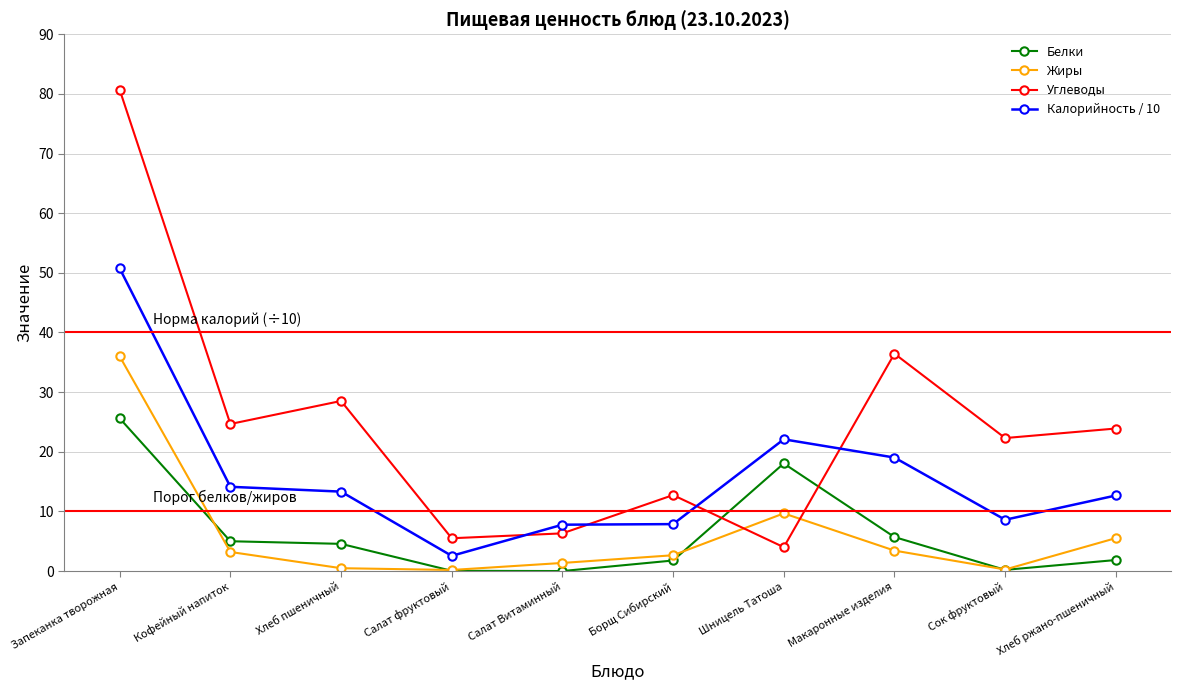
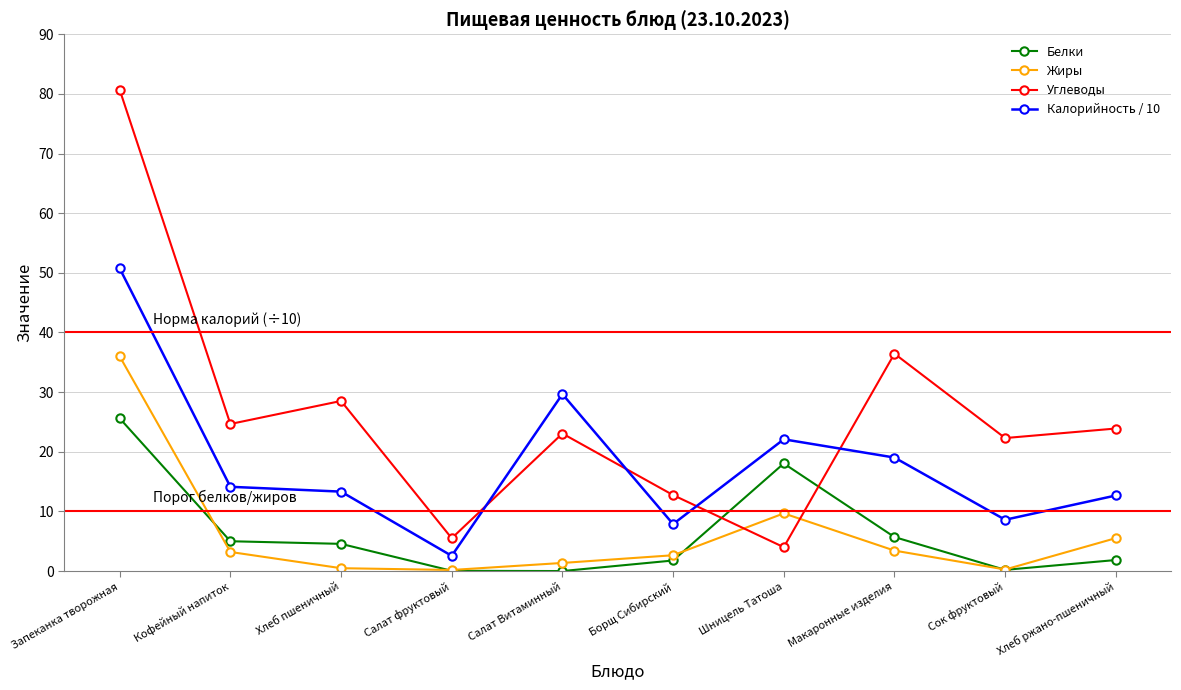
  {
    "Белки": {
      "Запеканка творожная": 26,
      "Кофейный напиток": 5,
      "Хлеб пшеничный": 5,
      "Салат Витаминный": 0,
      "Борщ Сибирский": 2,
      "Шницель Татоша": 18,
      "Макаронные изделия": 6,
      "Хлеб ржано-пшеничный": 2
    },
    "Жиры": {
      "Запеканка творожная": 36,
      "Кофейный напиток": 3,
      "Хлеб пшеничный": 0,
      "Салат Витаминный": 1,
      "Борщ Сибирский": 3,
      "Шницель Татоша": 10,
      "Макаронные изделия": 3,
      "Хлеб ржано-пшеничный": 6
    },
    "Углеводы": {
      "Запеканка творожная": 81,
      "Кофейный напиток": 25,
      "Хлеб пшеничный": 29,
      "Салат фруктовый": 6,
-     "Салат Витаминный": 6,
+     "Салат Витаминный": 23,
      "Борщ Сибирский": 13,
      "Шницель Татоша": 4,
      "Макаронные изделия": 36,
      "Сок фруктовый": 22,
      "Хлеб ржано-пшеничный": 24
    },
    "Калорийность / 10": {
      "Запеканка творожная": 51,
      "Кофейный напиток": 14,
      "Хлеб пшеничный": 13,
      "Салат фруктовый": 3,
-     "Салат Витаминный": 8,
+     "Салат Витаминный": 30,
      "Борщ Сибирский": 8,
      "Шницель Татоша": 22,
      "Макаронные изделия": 19,
      "Сок фруктовый": 9,
      "Хлеб ржано-пшеничный": 13
    }
  }
